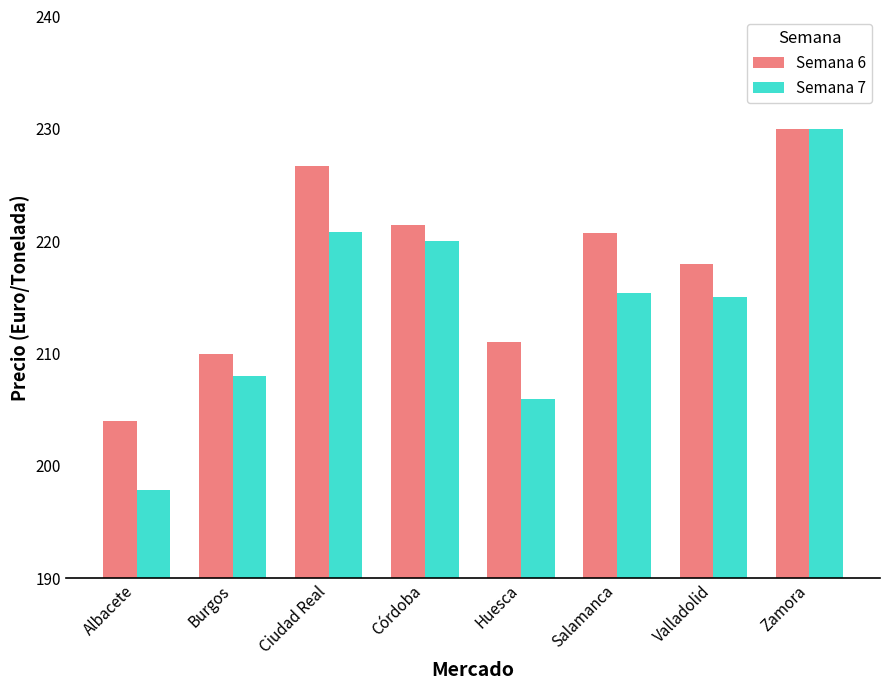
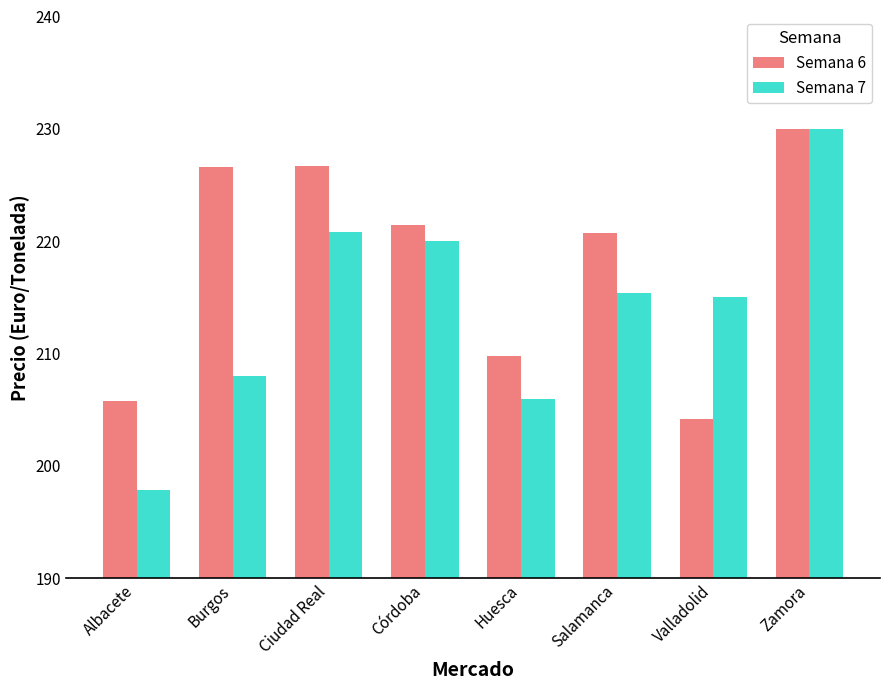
  {
    "Semana 6": {
-     "Albacete": 204.0,
-     "Burgos": 210.0,
+     "Albacete": 205.8,
+     "Burgos": 226.6,
      "Ciudad Real": 226.7,
      "Córdoba": 221.4,
-     "Huesca": 211.0,
+     "Huesca": 209.8,
      "Salamanca": 220.7,
-     "Valladolid": 218.0,
+     "Valladolid": 204.2,
      "Zamora": 230.0
    },
    "Semana 7": {
      "Albacete": 197.9,
      "Burgos": 208.0,
      "Ciudad Real": 220.8,
      "Córdoba": 220.0,
      "Huesca": 206.0,
      "Salamanca": 215.4,
      "Valladolid": 215.0,
      "Zamora": 230.0
    }
  }
